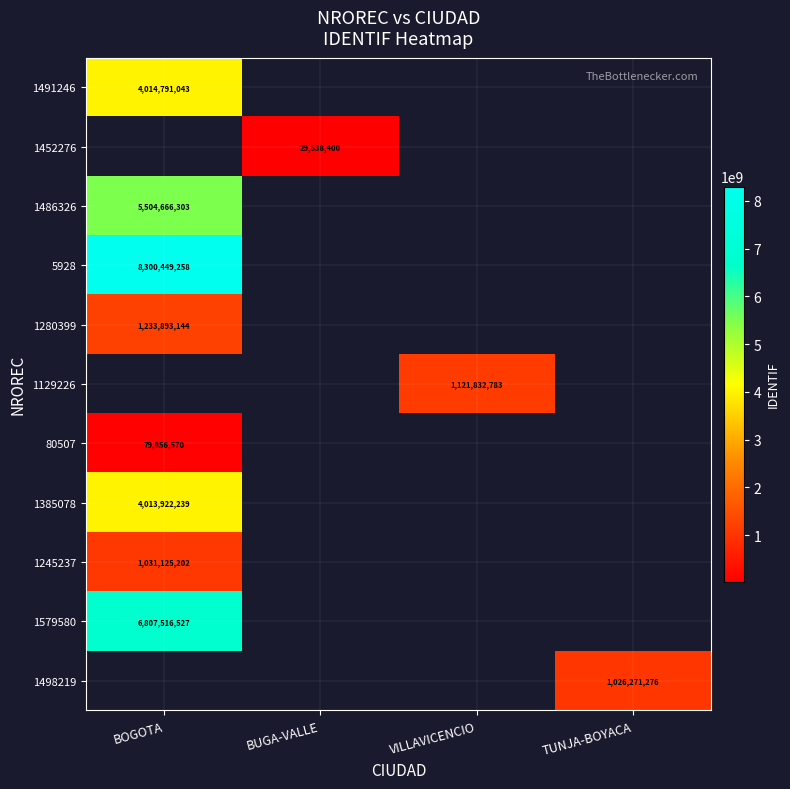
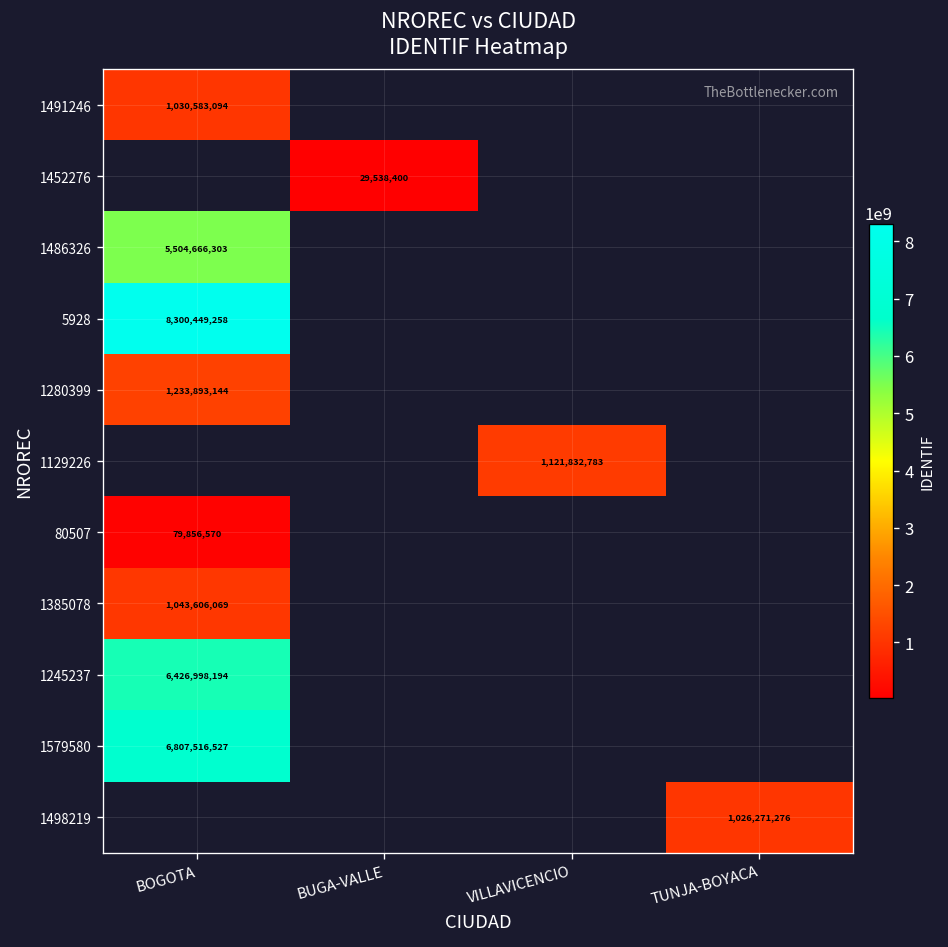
  {
    "1491246": {
-     "BOGOTA": "4,014,791,043"
+     "BOGOTA": "1,030,583,094"
    },
    "1452276": {
      "BUGA-VALLE": "29,538,400"
    },
    "1486326": {
      "BOGOTA": "5,504,666,303"
    },
    "5928": {
      "BOGOTA": "8,300,449,258"
    },
    "1280399": {
      "BOGOTA": "1,233,893,144"
    },
    "1129226": {
      "VILLAVICENCIO": "1,121,832,783"
    },
    "80507": {
      "BOGOTA": "79,856,570"
    },
    "1385078": {
-     "BOGOTA": "4,013,922,239"
+     "BOGOTA": "1,043,606,069"
    },
    "1245237": {
-     "BOGOTA": "1,031,125,202"
+     "BOGOTA": "6,426,998,194"
    },
    "1579580": {
      "BOGOTA": "6,807,516,527"
    },
    "1498219": {
      "TUNJA-BOYACA": "1,026,271,276"
    }
  }
